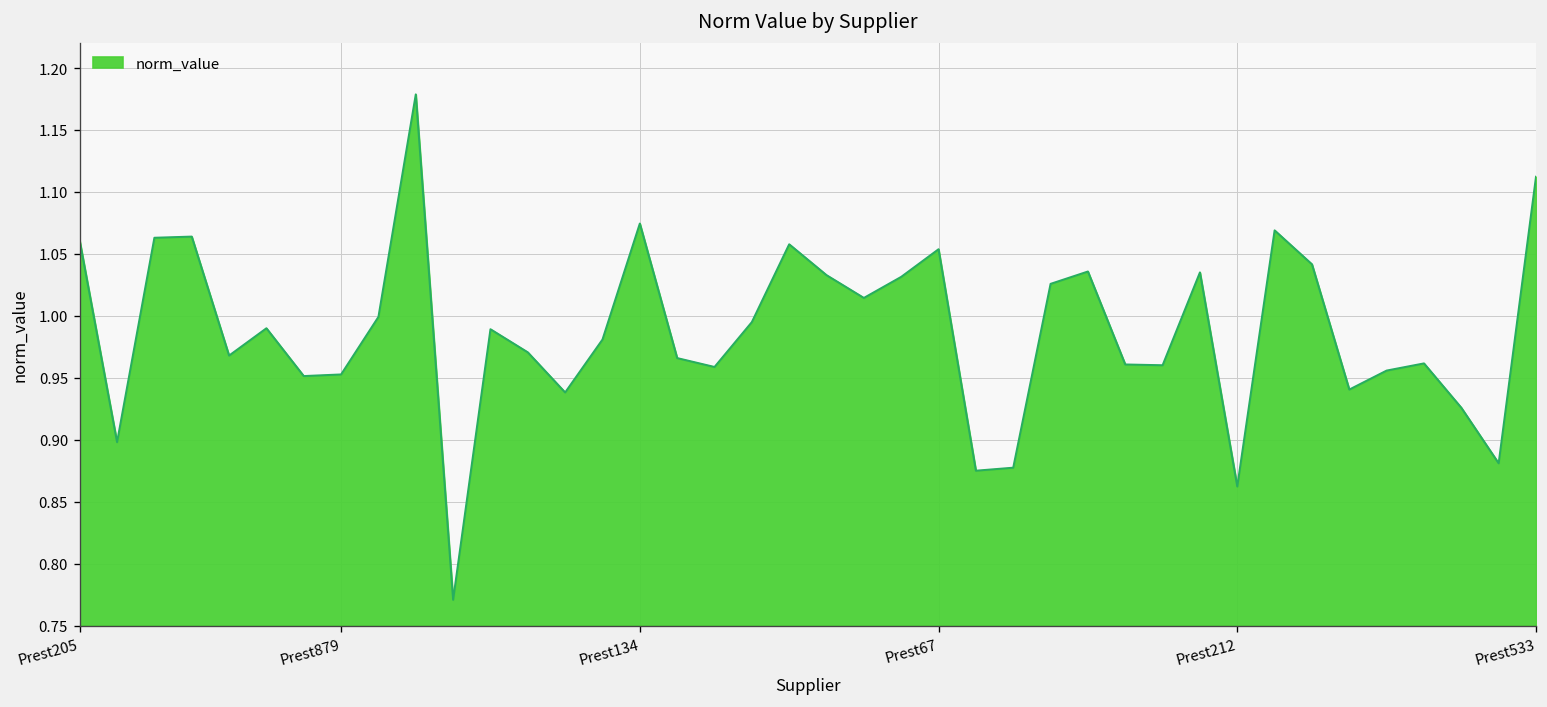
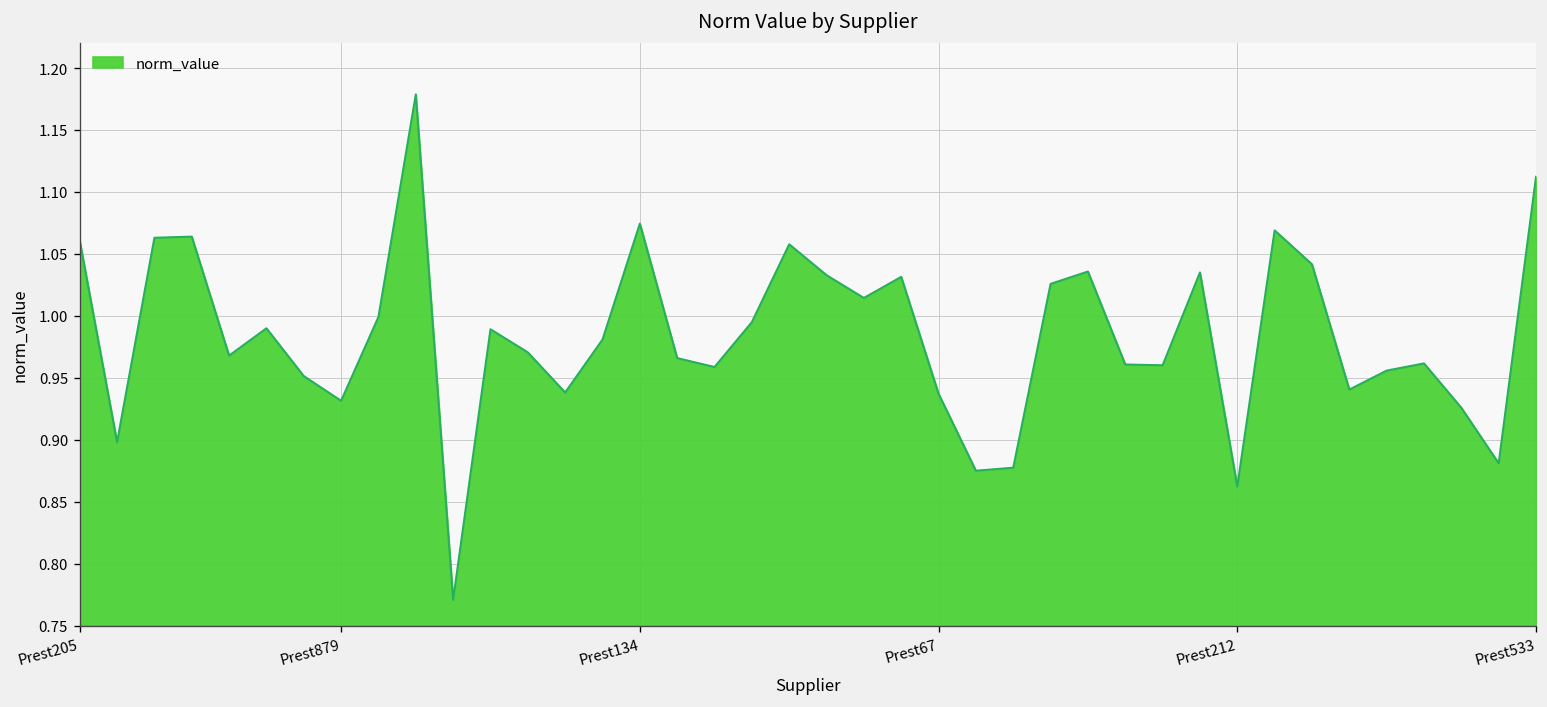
  {
    "Prest205": 1.061,
-   "Prest879": 0.953,
+   "Prest879": 0.931,
    "Prest134": 1.074,
-   "Prest67": 1.054,
+   "Prest67": 0.937,
    "Prest212": 0.862,
    "Prest533": 1.112
  }
